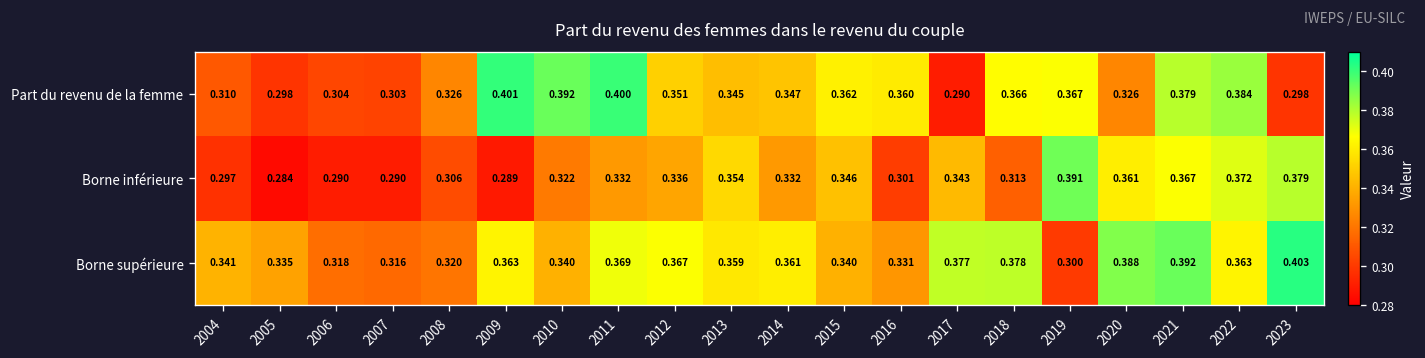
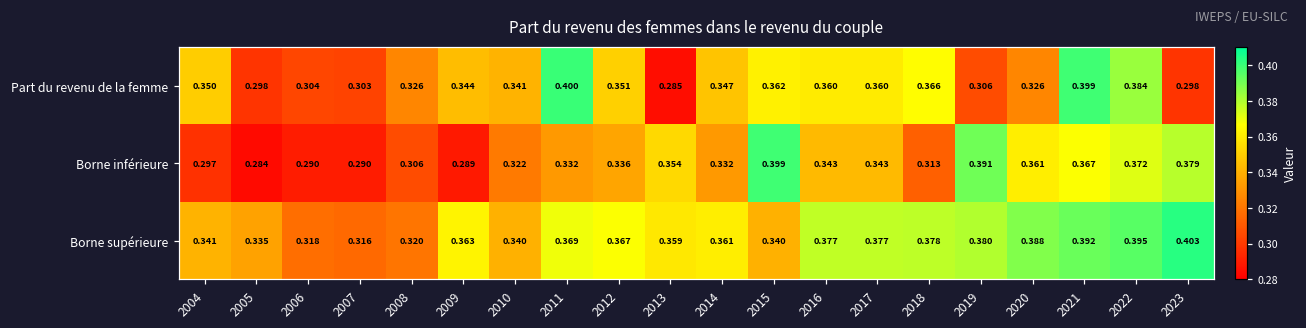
  {
    "Part du revenu de la femme": {
-     "2004": 0.310,
+     "2004": 0.350,
      "2005": 0.298,
      "2006": 0.304,
      "2007": 0.303,
      "2008": 0.326,
-     "2009": 0.401,
-     "2010": 0.392,
+     "2009": 0.344,
+     "2010": 0.341,
      "2011": 0.400,
      "2012": 0.351,
-     "2013": 0.345,
+     "2013": 0.285,
      "2014": 0.347,
      "2015": 0.362,
      "2016": 0.360,
-     "2017": 0.290,
+     "2017": 0.360,
      "2018": 0.366,
-     "2019": 0.367,
+     "2019": 0.306,
      "2020": 0.326,
-     "2021": 0.379,
+     "2021": 0.399,
      "2022": 0.384,
      "2023": 0.298
    },
    "Borne inférieure": {
      "2004": 0.297,
      "2005": 0.284,
      "2006": 0.290,
      "2007": 0.290,
      "2008": 0.306,
      "2009": 0.289,
      "2010": 0.322,
      "2011": 0.332,
      "2012": 0.336,
      "2013": 0.354,
      "2014": 0.332,
-     "2015": 0.346,
-     "2016": 0.301,
+     "2015": 0.399,
+     "2016": 0.343,
      "2017": 0.343,
      "2018": 0.313,
      "2019": 0.391,
      "2020": 0.361,
      "2021": 0.367,
      "2022": 0.372,
      "2023": 0.379
    },
    "Borne supérieure": {
      "2004": 0.341,
      "2005": 0.335,
      "2006": 0.318,
      "2007": 0.316,
      "2008": 0.320,
      "2009": 0.363,
      "2010": 0.340,
      "2011": 0.369,
      "2012": 0.367,
      "2013": 0.359,
      "2014": 0.361,
      "2015": 0.340,
-     "2016": 0.331,
+     "2016": 0.377,
      "2017": 0.377,
      "2018": 0.378,
-     "2019": 0.300,
+     "2019": 0.380,
      "2020": 0.388,
      "2021": 0.392,
-     "2022": 0.363,
+     "2022": 0.395,
      "2023": 0.403
    }
  }
